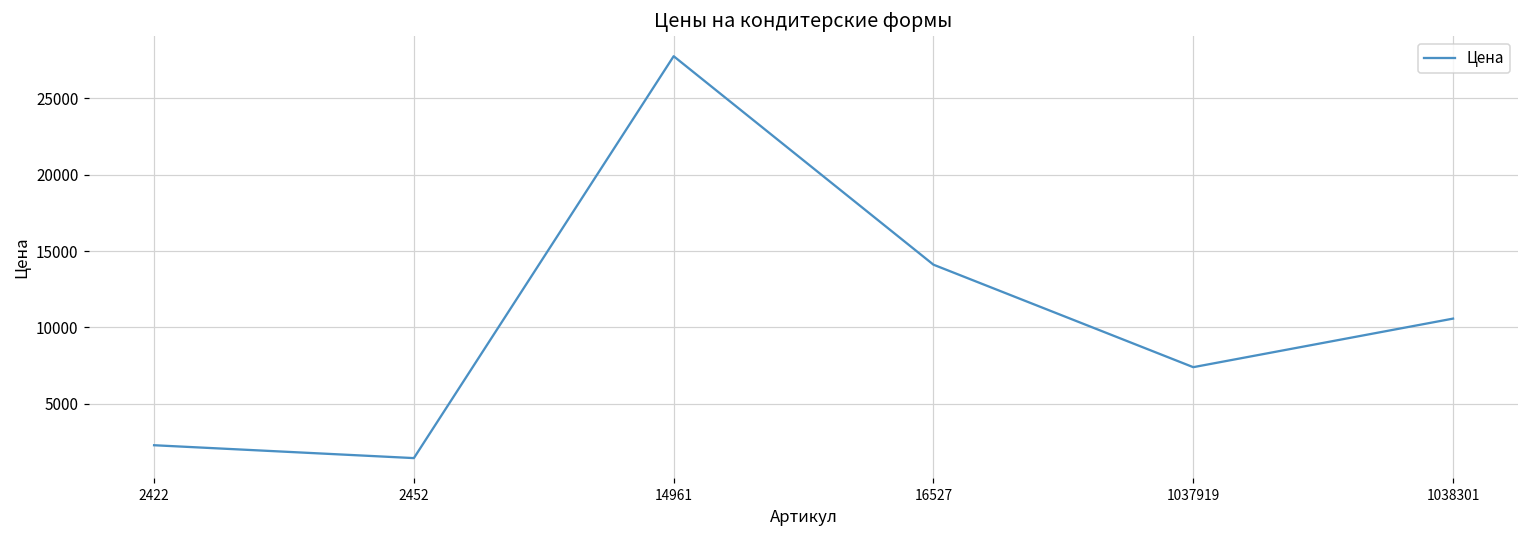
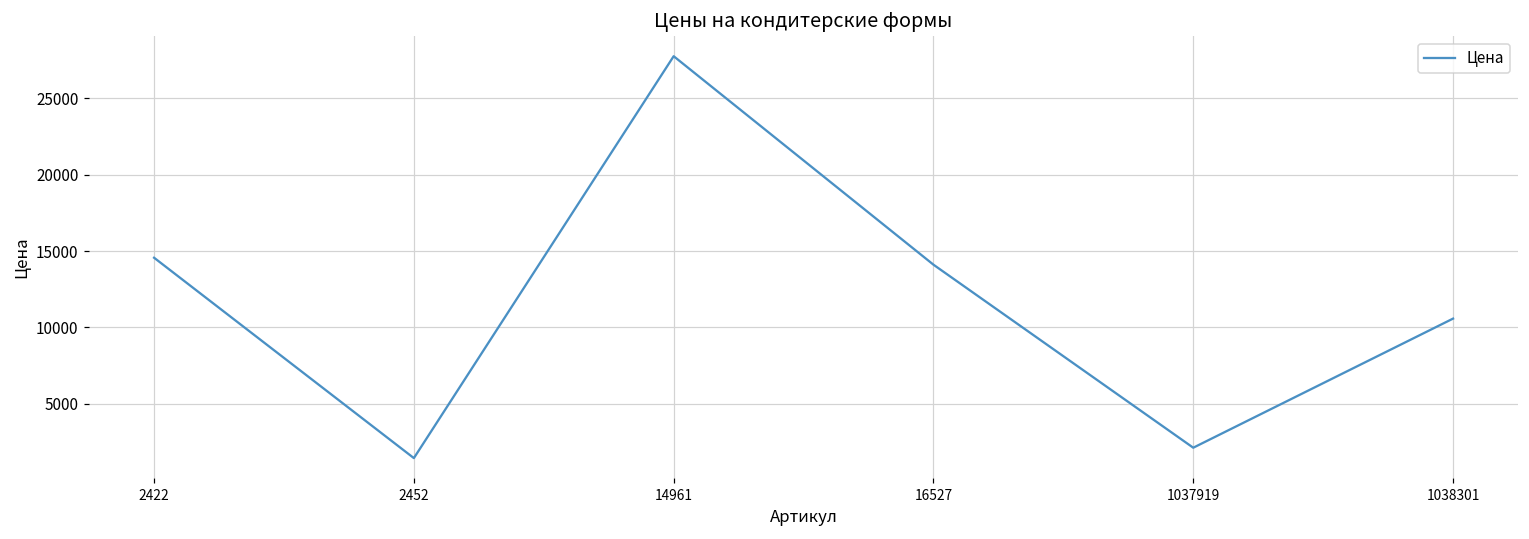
  {
-   "2422": 2300,
+   "2422": 14600,
    "2452": 1400,
    "14961": 27800,
    "16527": 14100,
-   "1037919": 7400,
+   "1037919": 2100,
    "1038301": 10600
  }
